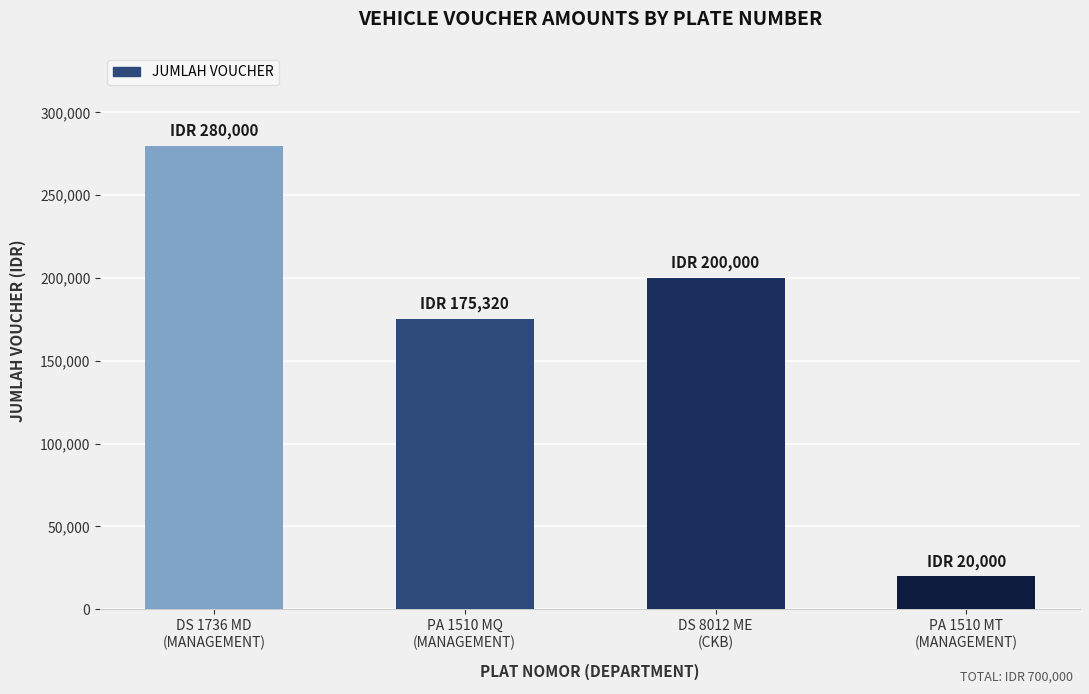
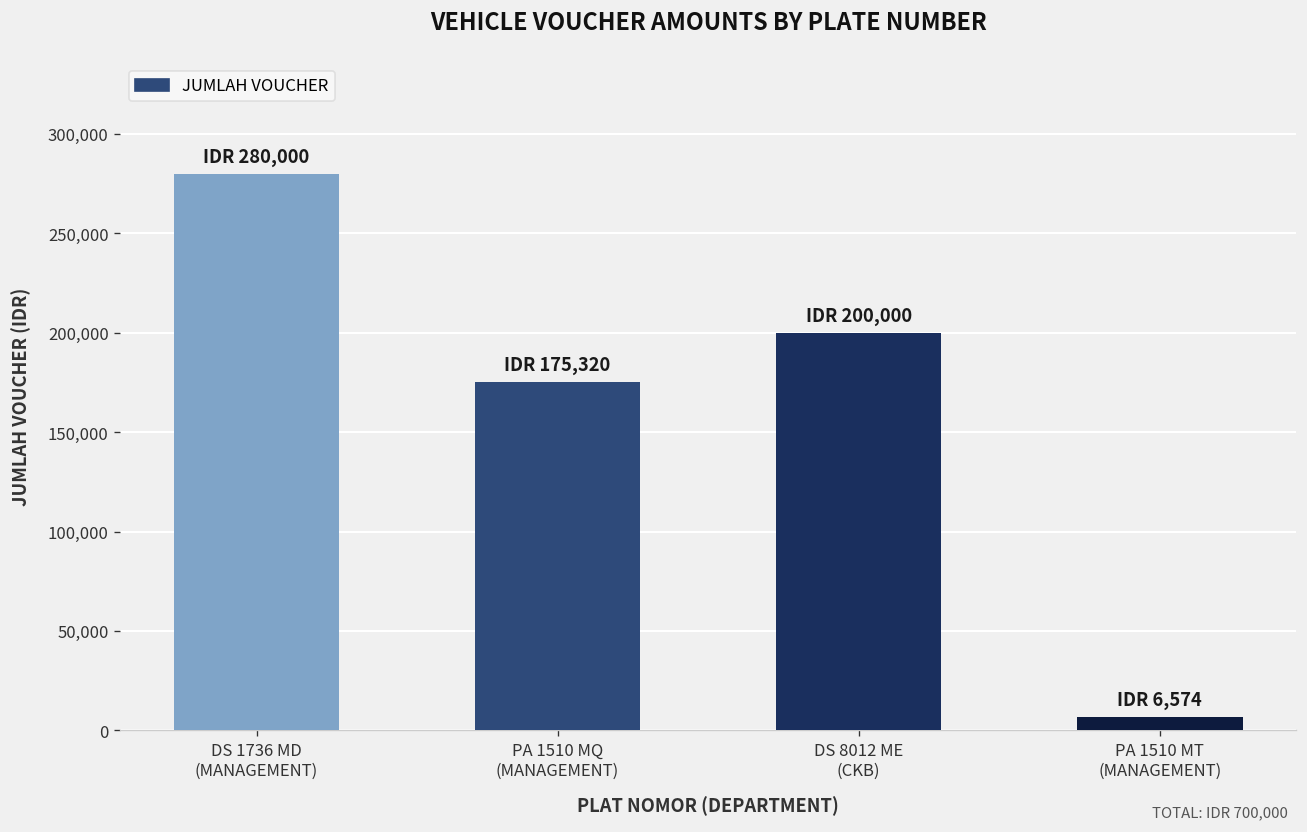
  {
    "DS 1736 MD (MANAGEMENT)": "280,000",
    "PA 1510 MQ (MANAGEMENT)": "175,320",
    "DS 8012 ME (CKB)": "200,000",
-   "PA 1510 MT (MANAGEMENT)": "20,000"
+   "PA 1510 MT (MANAGEMENT)": "6,574"
  }
